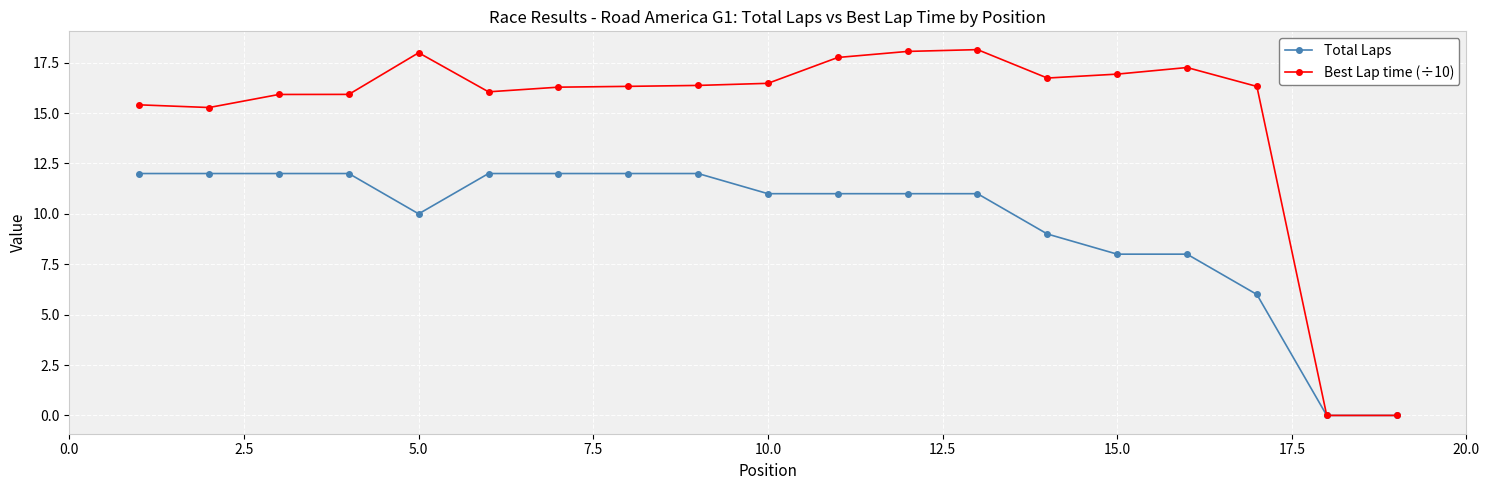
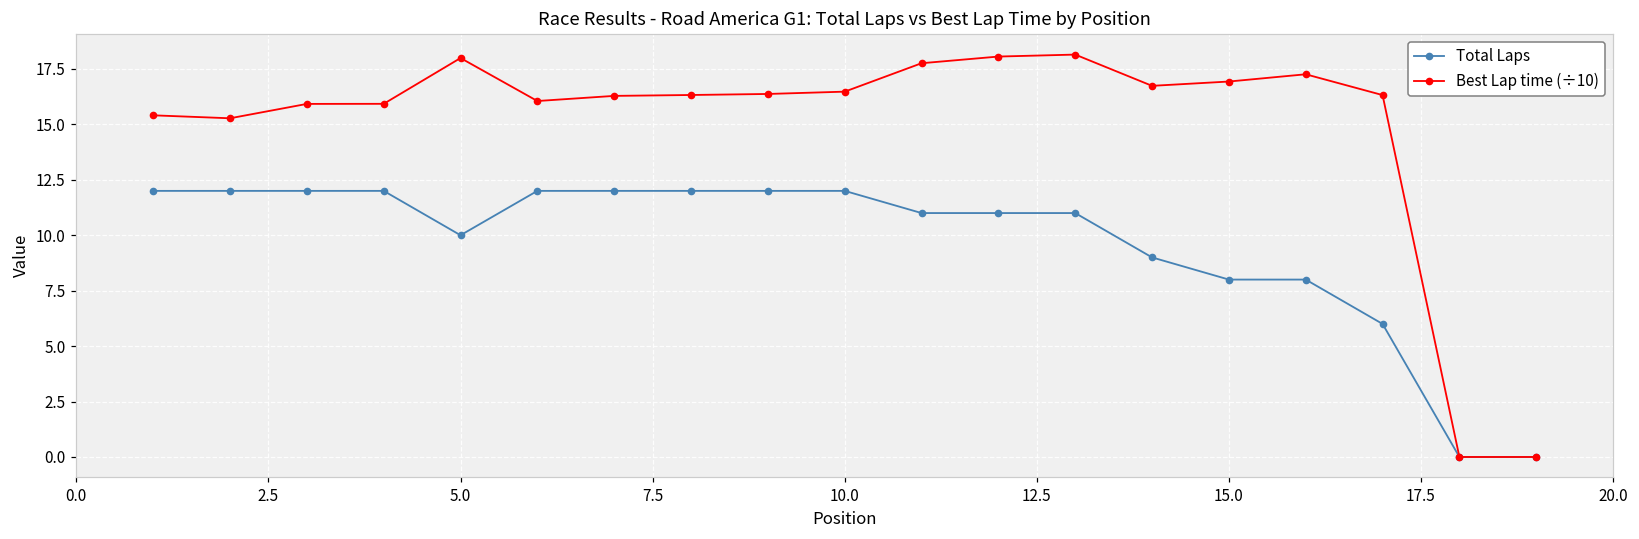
  {
    "Total Laps": {
      "5.0": 10,
-     "10.0": 11,
+     "10.0": 12,
      "15.0": 8
    },
    "Best Lap time (÷10)": {
      "5.0": 18,
      "10.0": 16.5,
      "15.0": 17
    }
  }
